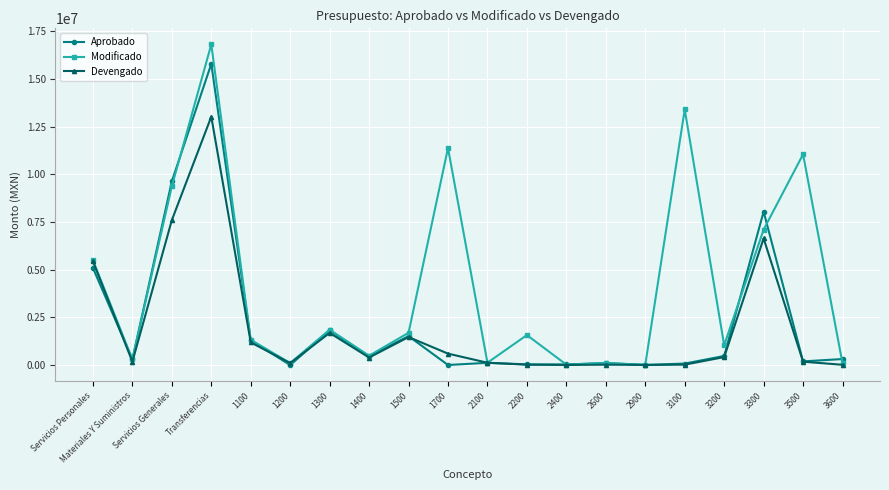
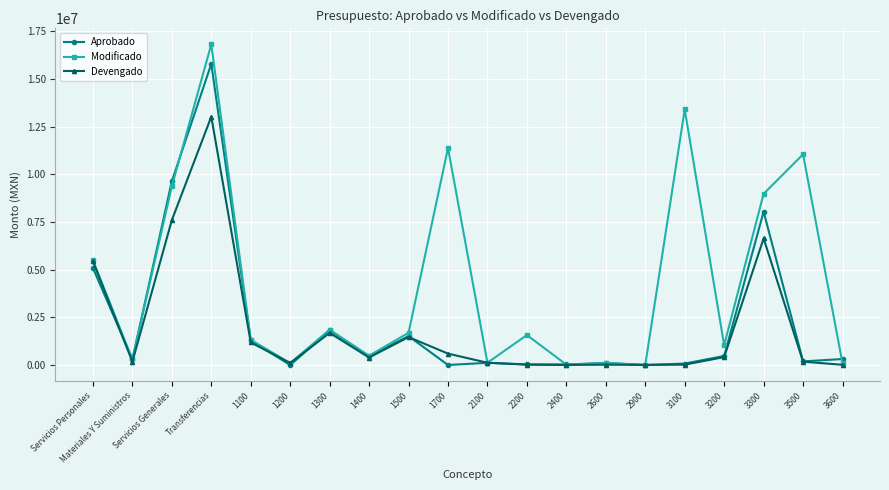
  {
    "Modificado": {
      "Servicios Generales": 9400000,
      "Transferencias": 16800000,
      "1500": 1700000,
      "1700": 11400000,
      "2200": 1600000,
      "3100": 13400000,
      "3200": 1000000,
-     "3300": 7100000,
+     "3300": 9000000,
      "3500": 11100000
    }
  }
